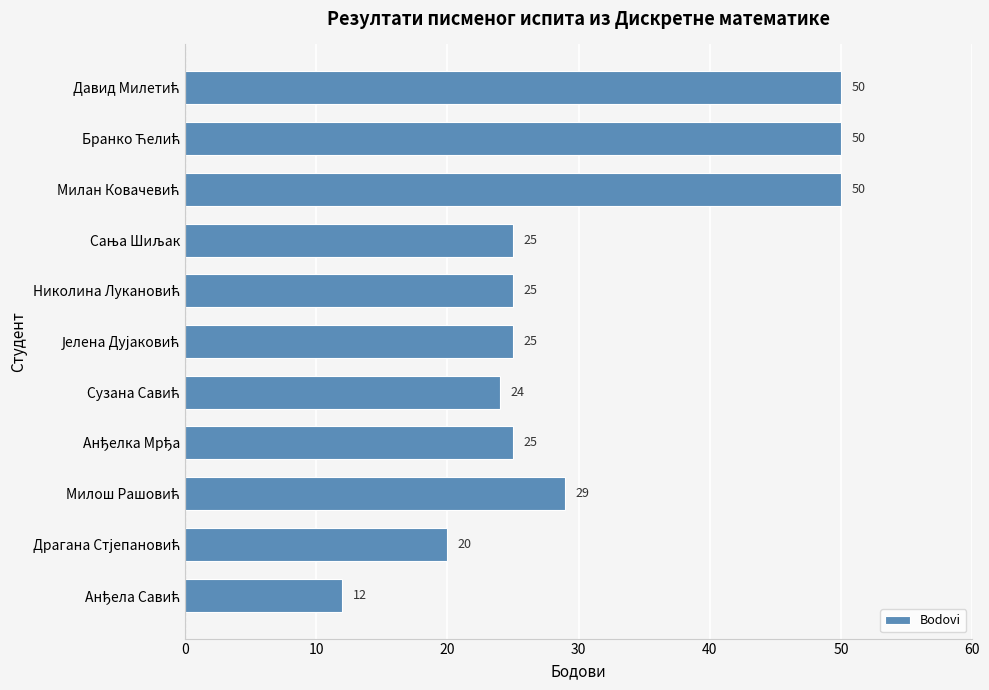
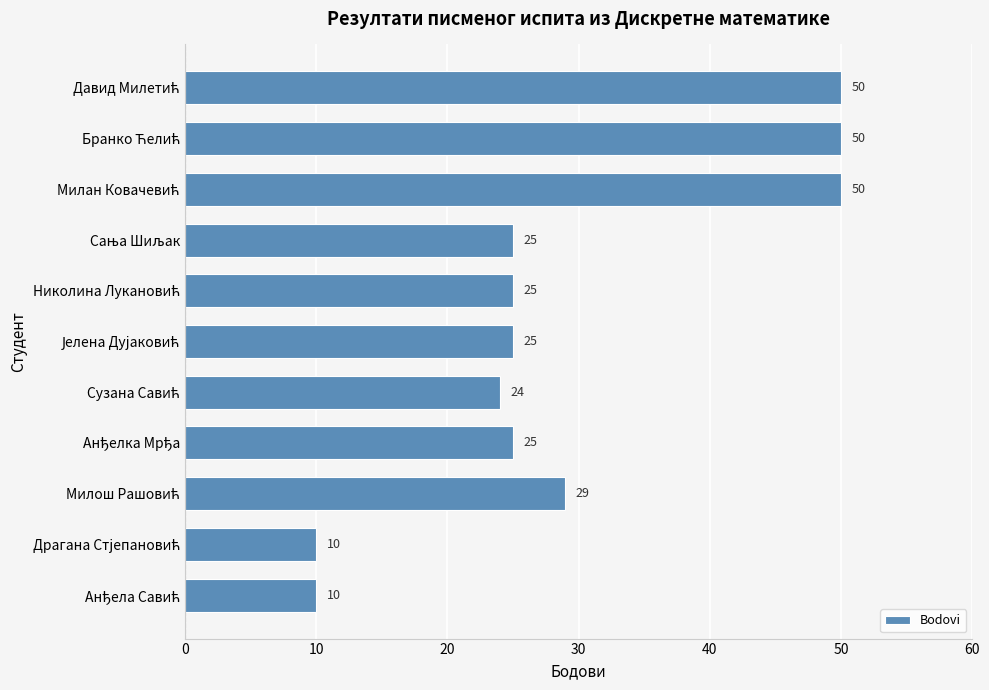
  {
    "Давид Милетић": 50,
    "Бранко Ћелић": 50,
    "Милан Ковачевић": 50,
    "Сања Шиљак": 25,
    "Николина Лукановић": 25,
    "Јелена Дујаковић": 25,
    "Сузана Савић": 24,
    "Анђелка Мрђа": 25,
    "Милош Рашовић": 29,
-   "Драгана Стјепановић": 20,
-   "Анђела Савић": 12
+   "Драгана Стјепановић": 10,
+   "Анђела Савић": 10
  }
